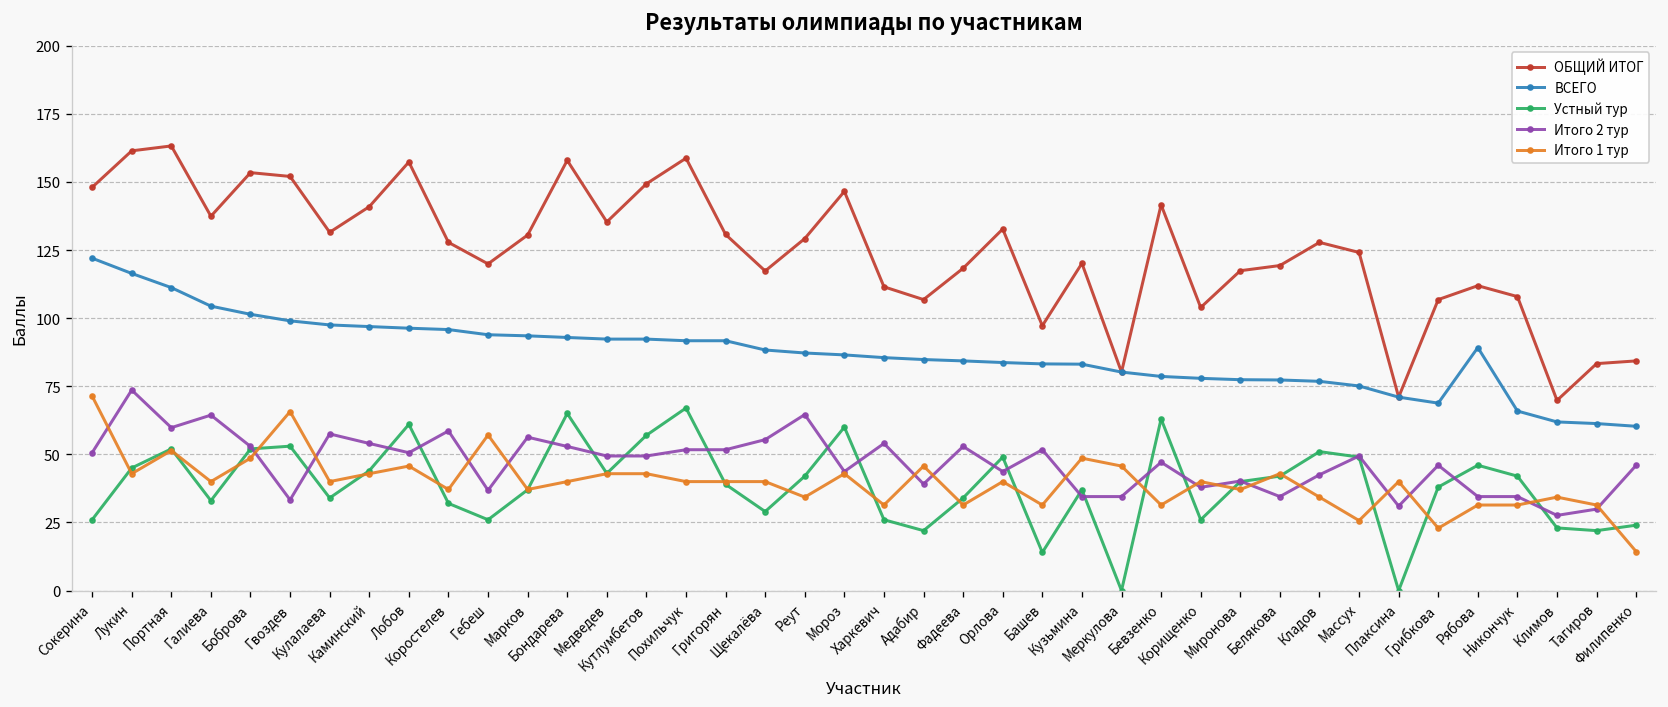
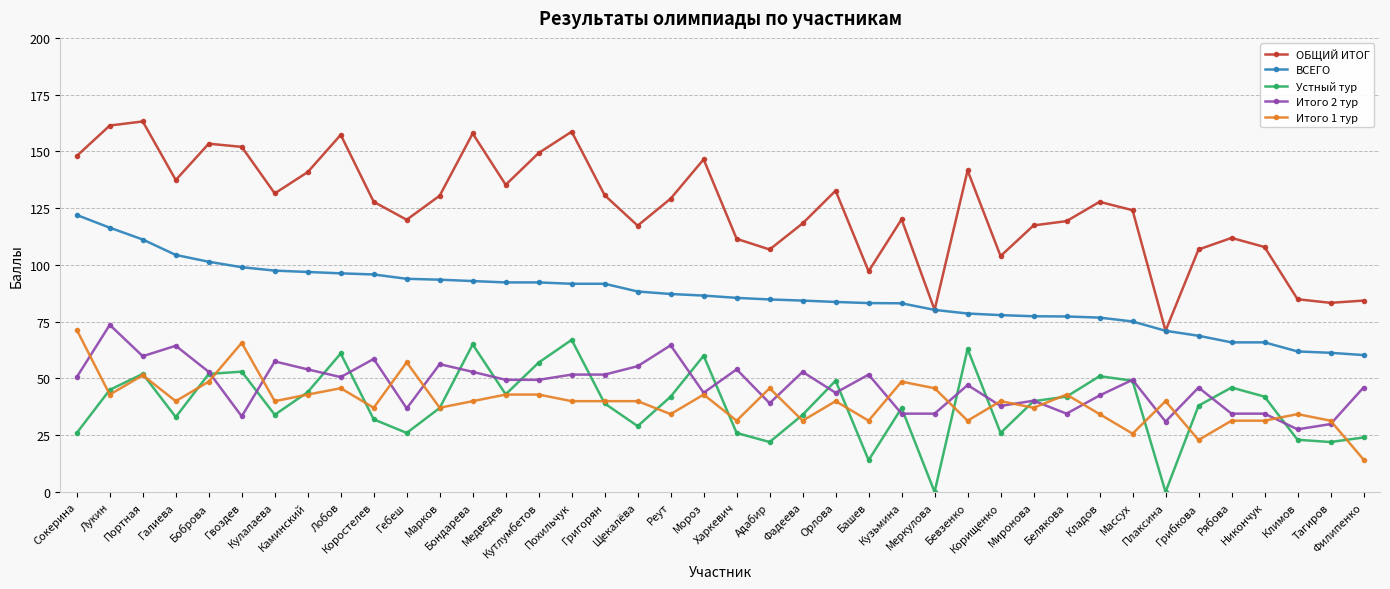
  {
    "ОБЩИЙ ИТОГ": {
      "Сокерина": 148,
      "Лукин": 161,
      "Портная": 163,
      "Галиева": 137,
      "Боброва": 153,
      "Гвоздев": 152,
      "Кулалаева": 132,
      "Каминский": 141,
      "Лобов": 157,
      "Коростелев": 128,
      "Гебеш": 120,
      "Марков": 131,
      "Бондарева": 158,
      "Медведев": 135,
      "Кутлумбетов": 149,
      "Похильчук": 159,
      "Григорян": 131,
      "Щекалёва": 117,
      "Реут": 129,
      "Мороз": 147,
      "Харкевич": 112,
      "Адабир": 107,
      "Фадеева": 118,
      "Орлова": 133,
      "Башев": 97,
      "Кузьмина": 120,
      "Бевзенко": 142,
      "Корищенко": 104,
      "Миронова": 117,
      "Белякова": 119,
      "Кладов": 128,
      "Массух": 124,
      "Грибкова": 107,
      "Рябова": 112,
      "Никончук": 108,
-     "Климов": 70,
+     "Климов": 85,
      "Тагиров": 83,
      "Филипенко": 84
    },
    "ВСЕГО": {
      "Сокерина": 122,
      "Лукин": 116,
      "Портная": 111,
      "Галиева": 104,
      "Боброва": 101,
      "Гвоздев": 99,
      "Кулалаева": 98,
      "Каминский": 97,
      "Лобов": 96,
      "Коростелев": 96,
      "Гебеш": 94,
      "Марков": 94,
      "Бондарева": 93,
      "Медведев": 92,
      "Кутлумбетов": 92,
      "Похильчук": 92,
      "Григорян": 92,
      "Щекалёва": 88,
      "Реут": 87,
      "Мороз": 87,
      "Харкевич": 86,
      "Адабир": 85,
      "Фадеева": 84,
      "Орлова": 84,
      "Башев": 83,
      "Кузьмина": 83,
      "Бевзенко": 79,
      "Корищенко": 78,
      "Миронова": 77,
      "Белякова": 77,
      "Кладов": 77,
      "Массух": 75,
      "Грибкова": 69,
-     "Рябова": 89,
+     "Рябова": 66,
      "Никончук": 66,
      "Климов": 62,
      "Тагиров": 61,
      "Филипенко": 60
    },
    "Устный тур": {
      "Сокерина": 26,
      "Лукин": 45,
      "Галиева": 33,
      "Гвоздев": 53,
      "Кулалаева": 34,
      "Лобов": 61,
      "Коростелев": 32,
      "Гебеш": 26,
      "Бондарева": 65,
      "Кутлумбетов": 57,
      "Похильчук": 67,
      "Щекалёва": 29,
      "Реут": 42,
      "Мороз": 60,
      "Харкевич": 26,
      "Адабир": 22,
      "Фадеева": 34,
      "Орлова": 49,
      "Башев": 14,
      "Кузьмина": 37,
      "Меркулова": 0,
      "Бевзенко": 63,
      "Корищенко": 26,
      "Кладов": 51,
      "Плаксина": 0,
      "Грибкова": 38,
      "Рябова": 46,
      "Никончук": 42,
      "Климов": 23,
      "Тагиров": 22,
      "Филипенко": 24
    },
    "Итого 2 тур": {
      "Сокерина": 51,
      "Лукин": 74,
      "Портная": 60,
      "Галиева": 64,
      "Гвоздев": 33,
      "Кулалаева": 58,
      "Каминский": 54,
      "Лобов": 51,
      "Коростелев": 59,
      "Гебеш": 37,
      "Марков": 56,
      "Бондарева": 53,
      "Медведев": 49,
      "Кутлумбетов": 49,
      "Похильчук": 52,
      "Григорян": 52,
      "Щекалёва": 55,
      "Реут": 65,
      "Харкевич": 54,
      "Адабир": 39,
      "Фадеева": 53,
      "Орлова": 44,
      "Башев": 52,
      "Кузьмина": 35,
      "Меркулова": 35,
      "Бевзенко": 47,
      "Корищенко": 38,
      "Белякова": 35,
      "Кладов": 43,
      "Плаксина": 31,
      "Грибкова": 46,
      "Рябова": 35,
      "Никончук": 35,
      "Климов": 28,
      "Тагиров": 30,
      "Филипенко": 46
    },
    "Итого 1 тур": {
      "Сокерина": 71,
      "Лукин": 43,
      "Галиева": 40,
      "Боброва": 49,
      "Гвоздев": 66,
      "Кулалаева": 40,
      "Лобов": 46,
      "Коростелев": 37,
      "Гебеш": 57,
      "Бондарева": 40,
      "Кутлумбетов": 43,
      "Похильчук": 40,
      "Щекалёва": 40,
      "Реут": 34,
      "Харкевич": 31,
      "Адабир": 46,
      "Фадеева": 31,
      "Орлова": 40,
      "Башев": 31,
      "Кузьмина": 49,
      "Меркулова": 46,
      "Бевзенко": 31,
      "Корищенко": 40,
      "Миронова": 37,
      "Кладов": 34,
      "Массух": 26,
      "Плаксина": 40,
      "Грибкова": 23,
      "Рябова": 31,
      "Никончук": 31,
      "Климов": 34,
      "Тагиров": 31,
      "Филипенко": 14
    }
  }
